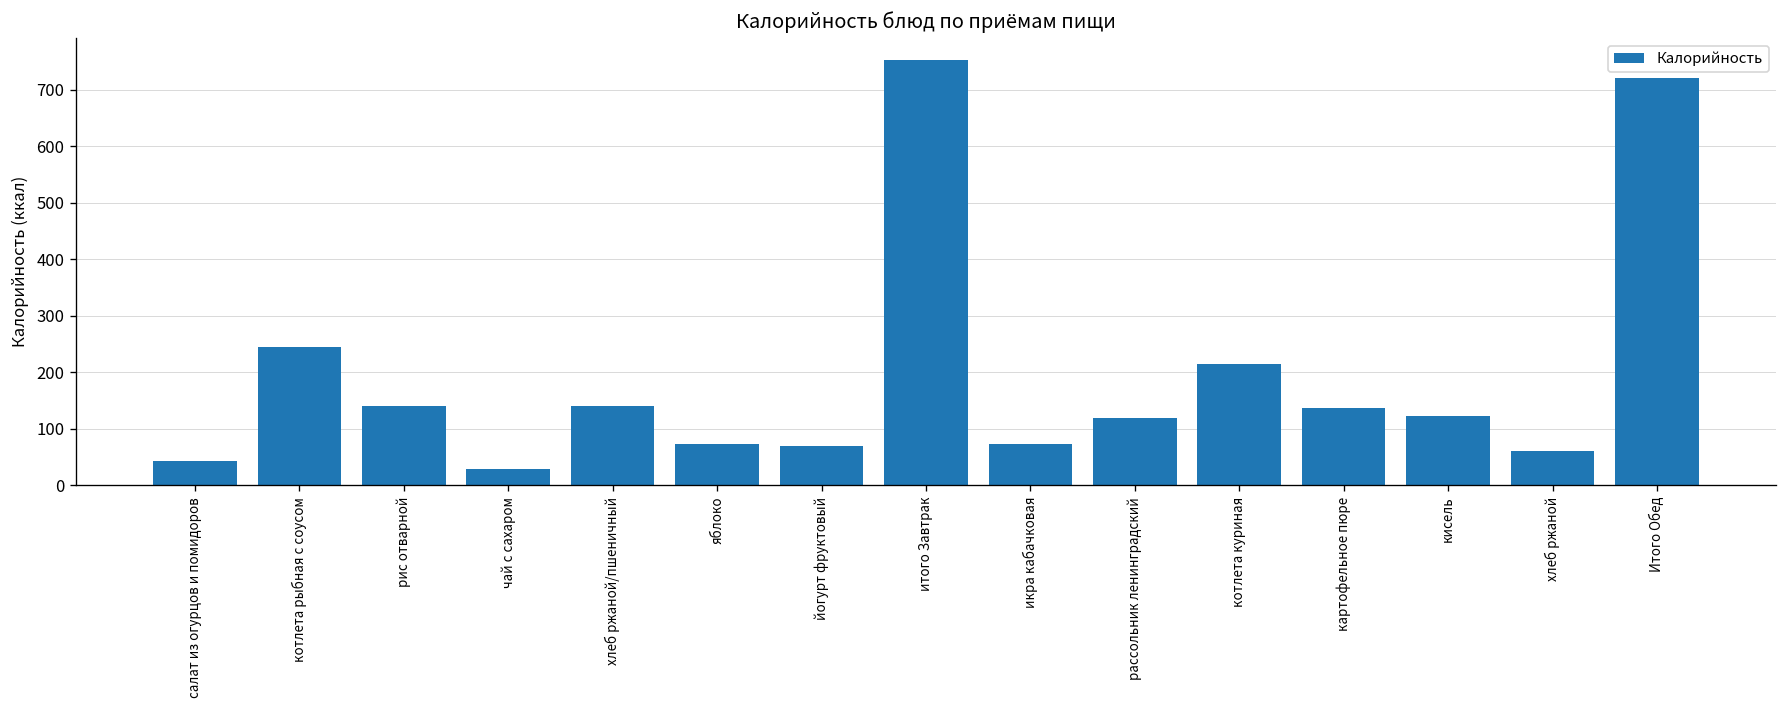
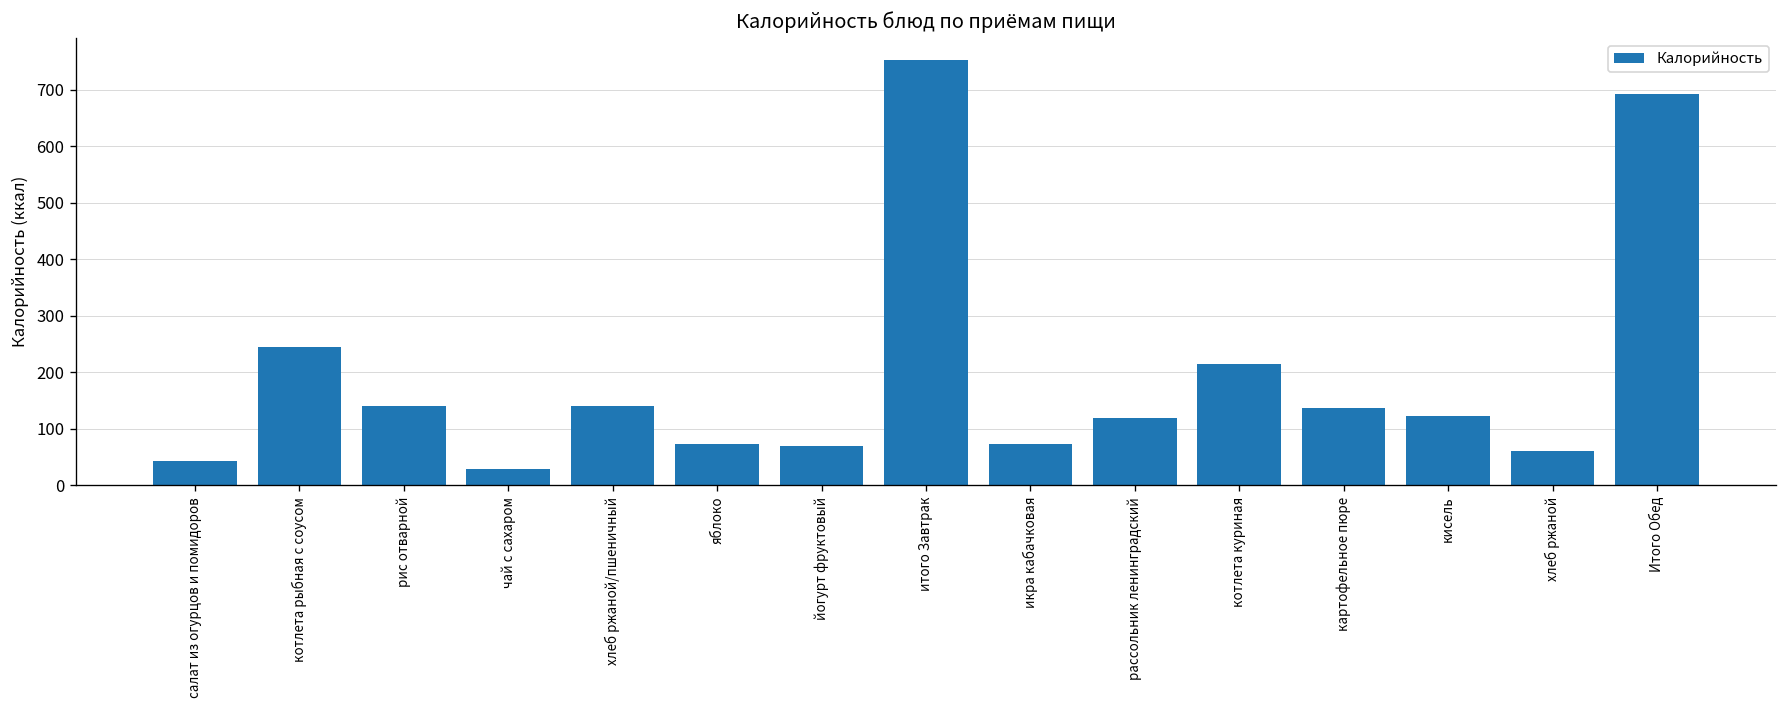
  {
    "салат из огурцов и помидоров": 40,
    "котлета рыбная с соусом": 250,
    "рис отварной": 140,
    "чай с сахаром": 30,
    "хлеб ржаной/пшеничный": 140,
    "яблоко": 70,
    "йогурт фруктовый": 70,
    "итого Завтрак": 750,
    "икра кабачковая": 70,
    "рассольник ленинградский": 120,
    "котлета куриная": 220,
    "картофельное пюре": 140,
    "кисель": 120,
    "хлеб ржаной": 60,
-   "Итого Обед": 720
+   "Итого Обед": 690
  }
